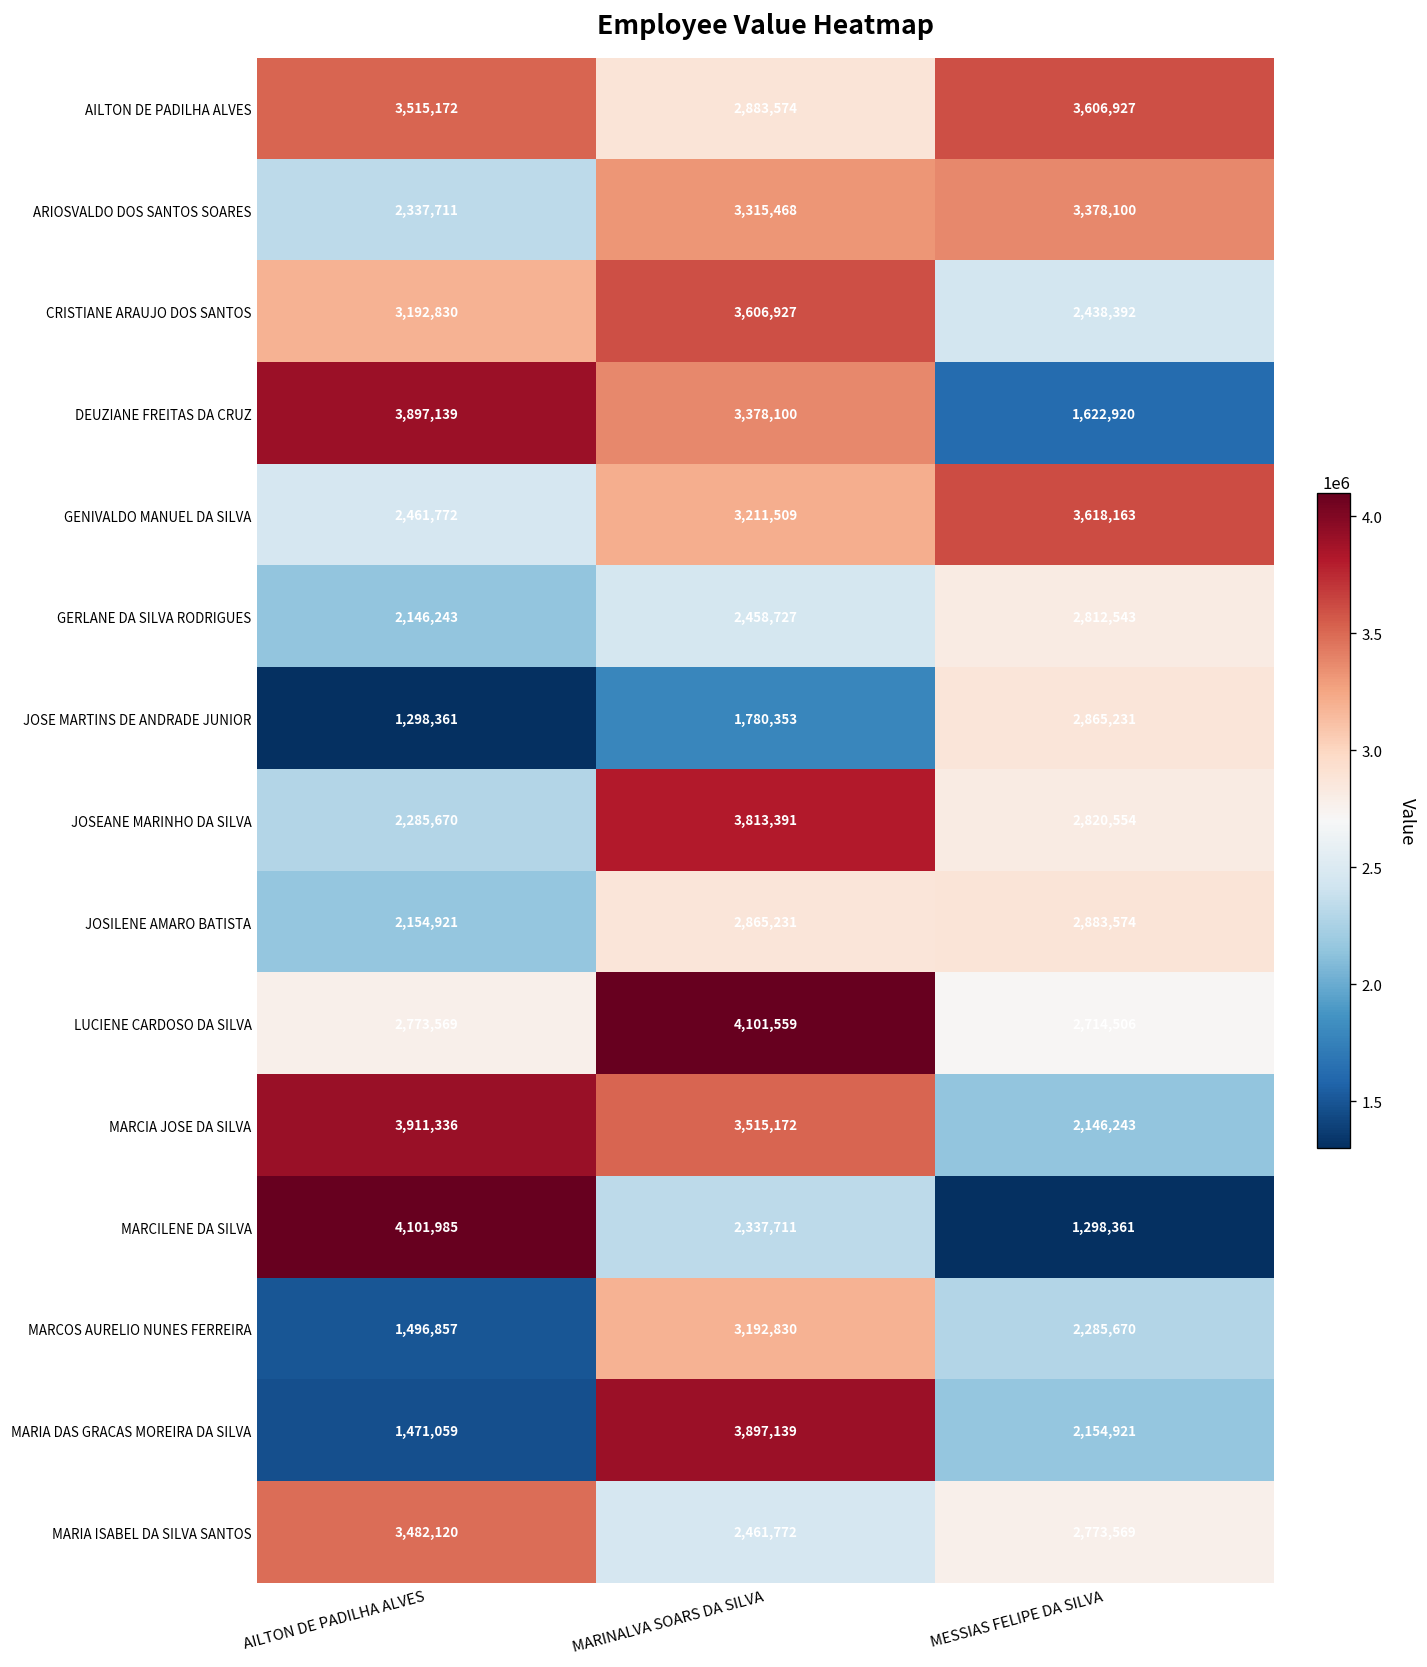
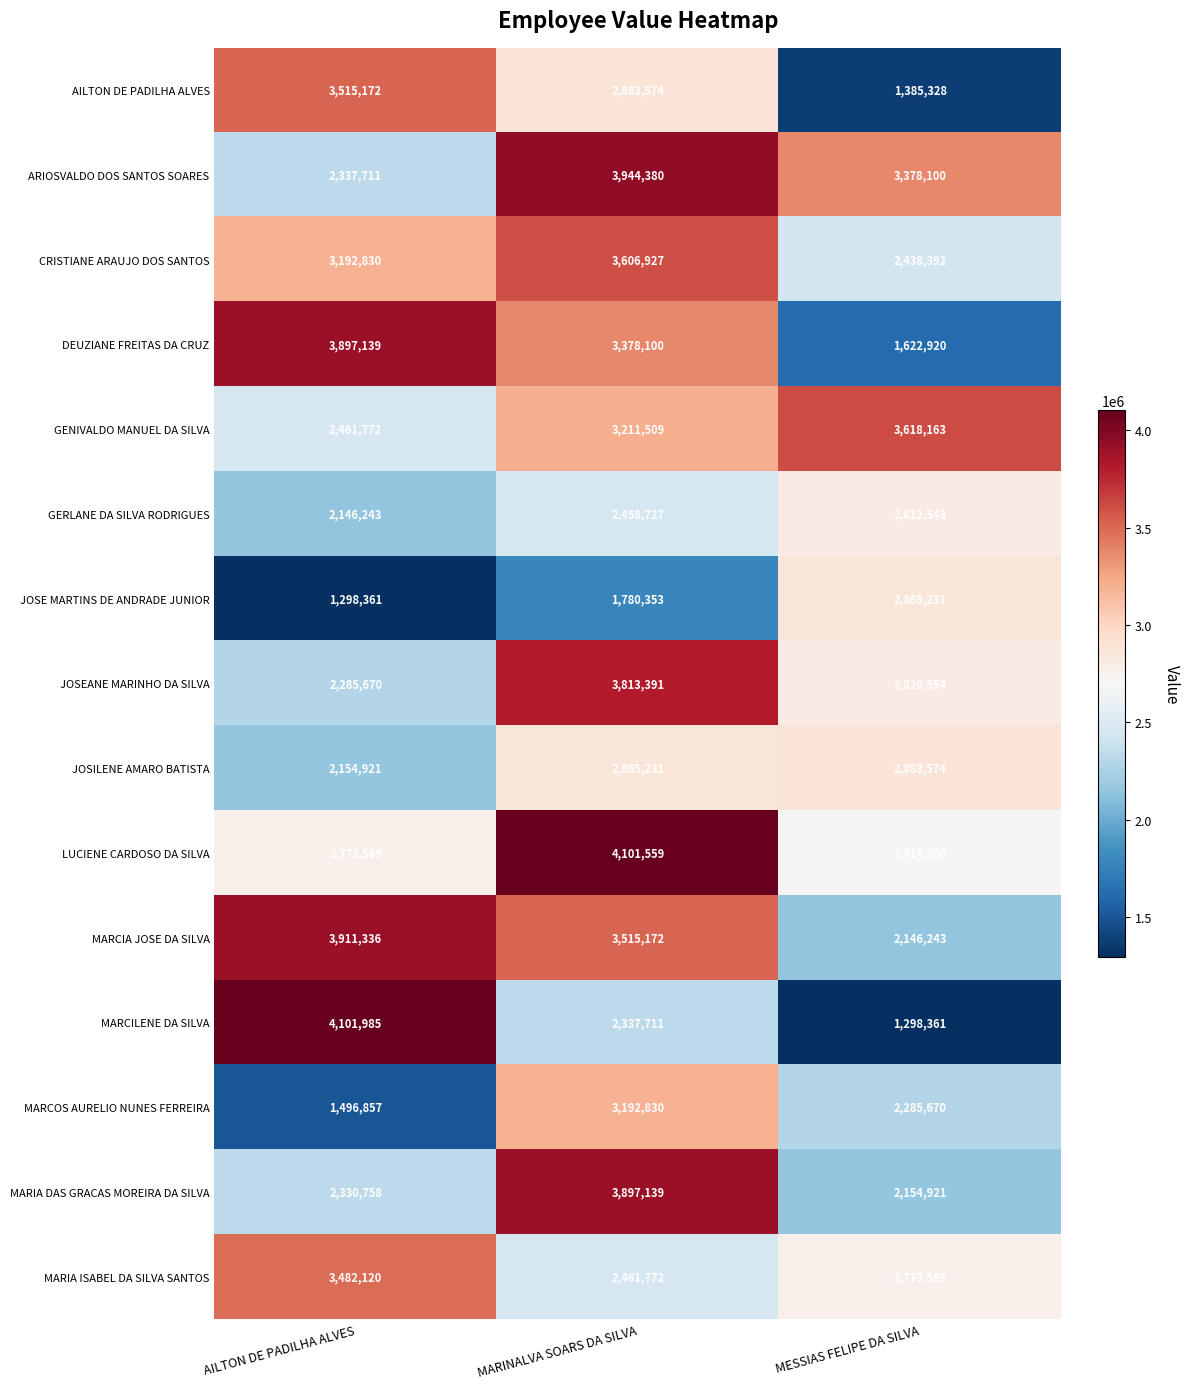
  {
    "AILTON DE PADILHA ALVES": {
      "AILTON DE PADILHA ALVES": "3,515,172",
-     "MESSIAS FELIPE DA SILVA": "3,606,927"
+     "MESSIAS FELIPE DA SILVA": "1,385,328"
    },
    "ARIOSVALDO DOS SANTOS SOARES": {
      "AILTON DE PADILHA ALVES": "2,337,711",
-     "MARINALVA SOARS DA SILVA": "3,315,468",
+     "MARINALVA SOARS DA SILVA": "3,944,380",
      "MESSIAS FELIPE DA SILVA": "3,378,100"
    },
    "CRISTIANE ARAUJO DOS SANTOS": {
      "AILTON DE PADILHA ALVES": "3,192,830",
      "MARINALVA SOARS DA SILVA": "3,606,927"
    },
    "DEUZIANE FREITAS DA CRUZ": {
      "AILTON DE PADILHA ALVES": "3,897,139",
      "MARINALVA SOARS DA SILVA": "3,378,100",
      "MESSIAS FELIPE DA SILVA": "1,622,920"
    },
    "GENIVALDO MANUEL DA SILVA": {
      "MARINALVA SOARS DA SILVA": "3,211,509",
      "MESSIAS FELIPE DA SILVA": "3,618,163"
    },
    "GERLANE DA SILVA RODRIGUES": {
      "AILTON DE PADILHA ALVES": "2,146,243"
    },
    "JOSE MARTINS DE ANDRADE JUNIOR": {
      "AILTON DE PADILHA ALVES": "1,298,361",
      "MARINALVA SOARS DA SILVA": "1,780,353"
    },
    "JOSEANE MARINHO DA SILVA": {
      "AILTON DE PADILHA ALVES": "2,285,670",
      "MARINALVA SOARS DA SILVA": "3,813,391"
    },
    "JOSILENE AMARO BATISTA": {
      "AILTON DE PADILHA ALVES": "2,154,921"
    },
    "LUCIENE CARDOSO DA SILVA": {
      "MARINALVA SOARS DA SILVA": "4,101,559"
    },
    "MARCIA JOSE DA SILVA": {
      "AILTON DE PADILHA ALVES": "3,911,336",
      "MARINALVA SOARS DA SILVA": "3,515,172",
      "MESSIAS FELIPE DA SILVA": "2,146,243"
    },
    "MARCILENE DA SILVA": {
      "AILTON DE PADILHA ALVES": "4,101,985",
      "MARINALVA SOARS DA SILVA": "2,337,711",
      "MESSIAS FELIPE DA SILVA": "1,298,361"
    },
    "MARCOS AURELIO NUNES FERREIRA": {
      "AILTON DE PADILHA ALVES": "1,496,857",
      "MARINALVA SOARS DA SILVA": "3,192,830",
      "MESSIAS FELIPE DA SILVA": "2,285,670"
    },
    "MARIA DAS GRACAS MOREIRA DA SILVA": {
-     "AILTON DE PADILHA ALVES": "1,471,059",
+     "AILTON DE PADILHA ALVES": "2,330,758",
      "MARINALVA SOARS DA SILVA": "3,897,139",
      "MESSIAS FELIPE DA SILVA": "2,154,921"
    },
    "MARIA ISABEL DA SILVA SANTOS": {
      "AILTON DE PADILHA ALVES": "3,482,120"
    }
  }
